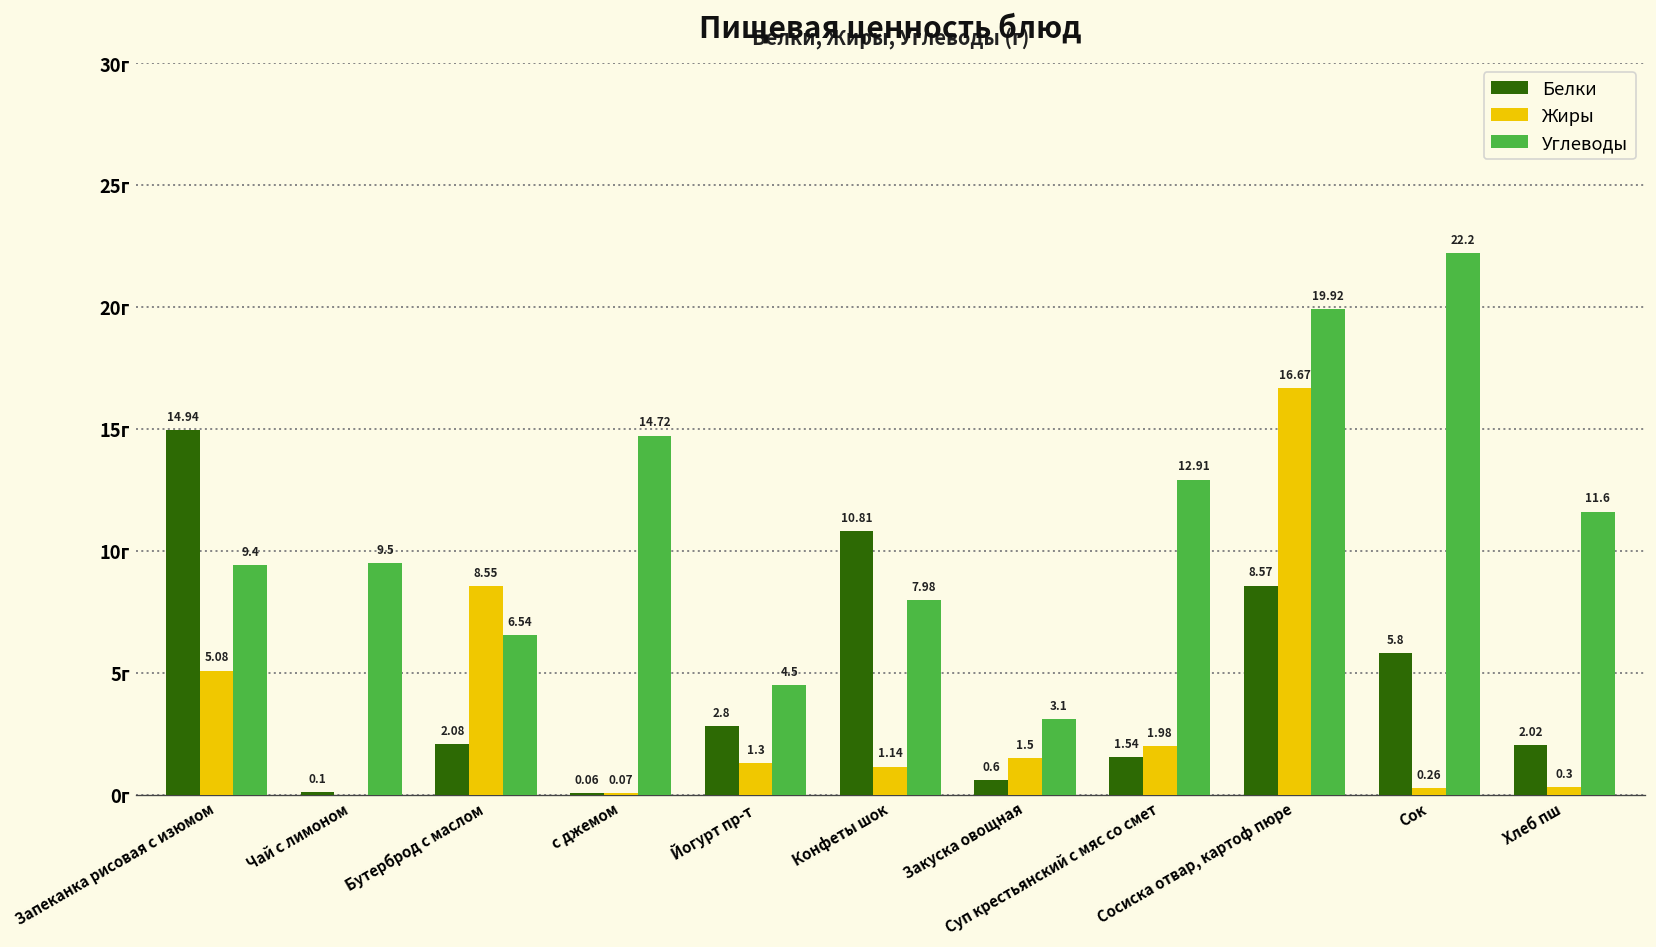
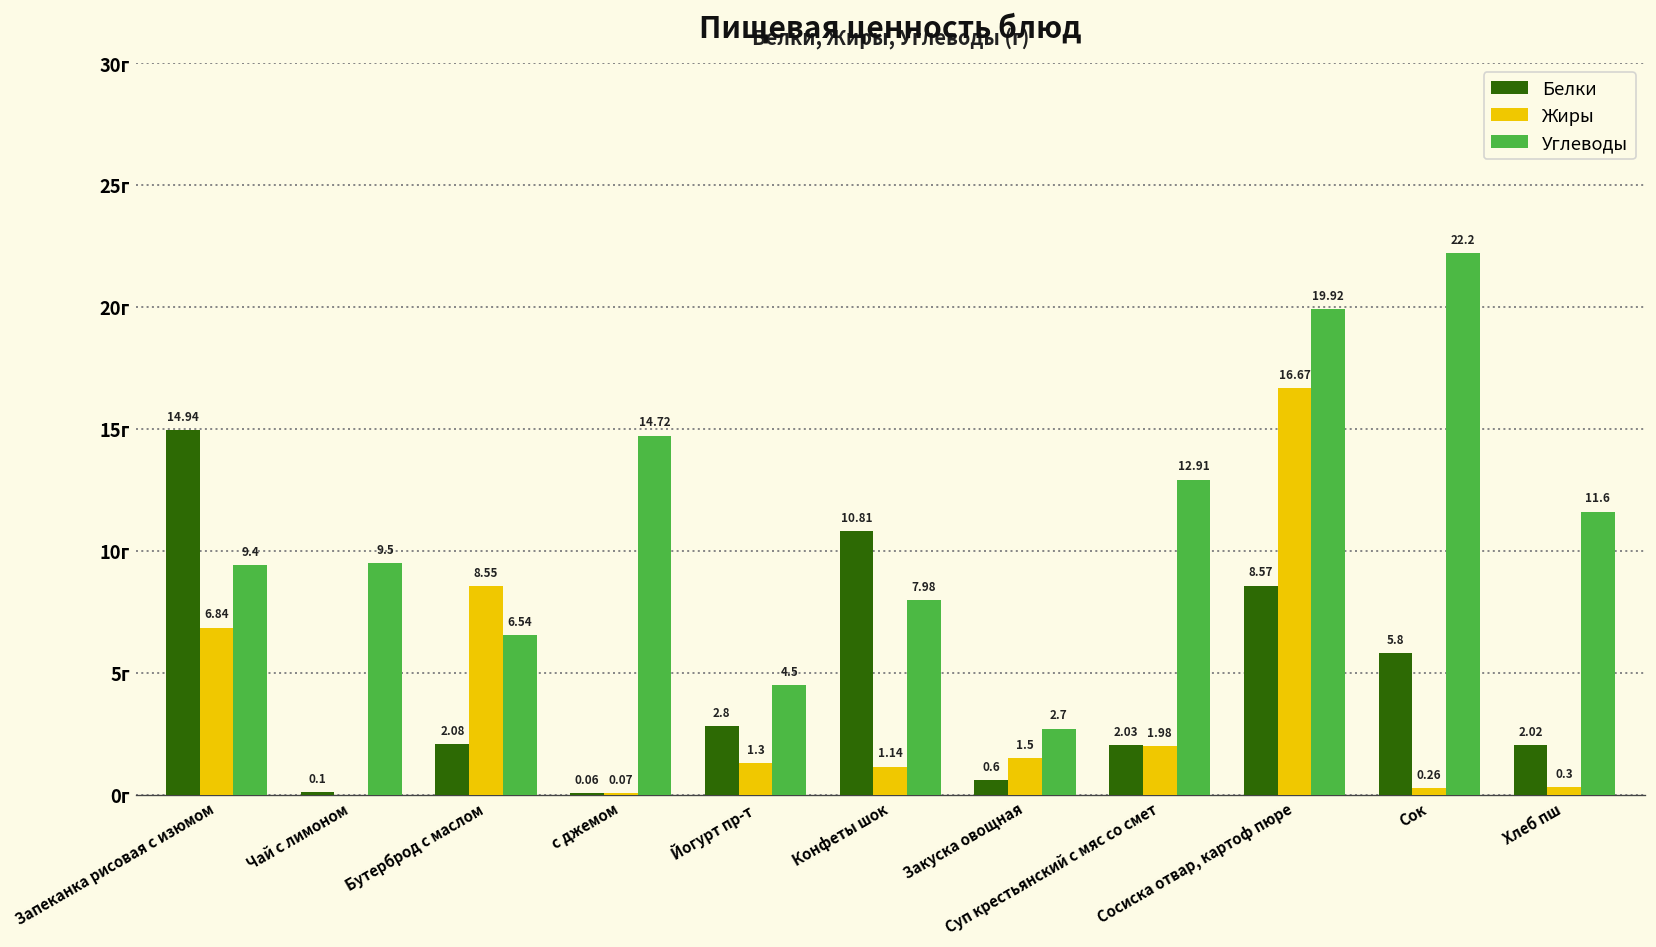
  {
    "Белки": {
      "Запеканка рисовая с изюмом": 14.94,
      "Чай с лимоном": 0.1,
      "Бутерброд с маслом": 2.08,
      "с джемом": 0.06,
      "Йогурт пр-т": 2.8,
      "Конфеты шок": 10.81,
      "Закуска овощная": 0.6,
-     "Суп крестьянский с мяс со смет": 1.54,
+     "Суп крестьянский с мяс со смет": 2.03,
      "Сосиска отвар, картоф пюре": 8.57,
      "Сок": 5.8,
      "Хлеб пш": 2.02
    },
    "Жиры": {
-     "Запеканка рисовая с изюмом": 5.08,
+     "Запеканка рисовая с изюмом": 6.84,
      "Бутерброд с маслом": 8.55,
      "с джемом": 0.07,
      "Йогурт пр-т": 1.3,
      "Конфеты шок": 1.14,
      "Закуска овощная": 1.5,
      "Суп крестьянский с мяс со смет": 1.98,
      "Сосиска отвар, картоф пюре": 16.67,
      "Сок": 0.26,
      "Хлеб пш": 0.3
    },
    "Углеводы": {
      "Запеканка рисовая с изюмом": 9.4,
      "Чай с лимоном": 9.5,
      "Бутерброд с маслом": 6.54,
      "с джемом": 14.72,
      "Йогурт пр-т": 4.5,
      "Конфеты шок": 7.98,
-     "Закуска овощная": 3.1,
+     "Закуска овощная": 2.7,
      "Суп крестьянский с мяс со смет": 12.91,
      "Сосиска отвар, картоф пюре": 19.92,
      "Сок": 22.2,
      "Хлеб пш": 11.6
    }
  }
